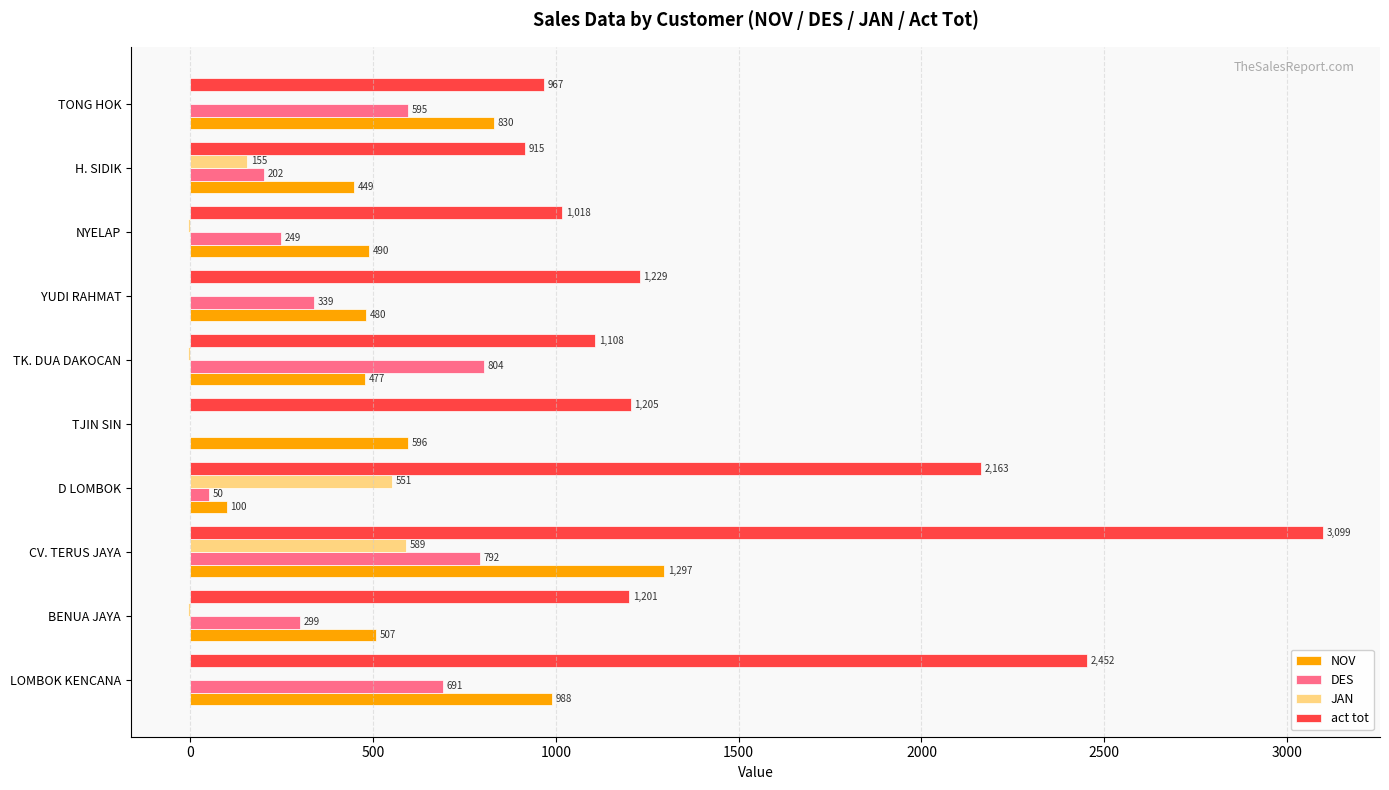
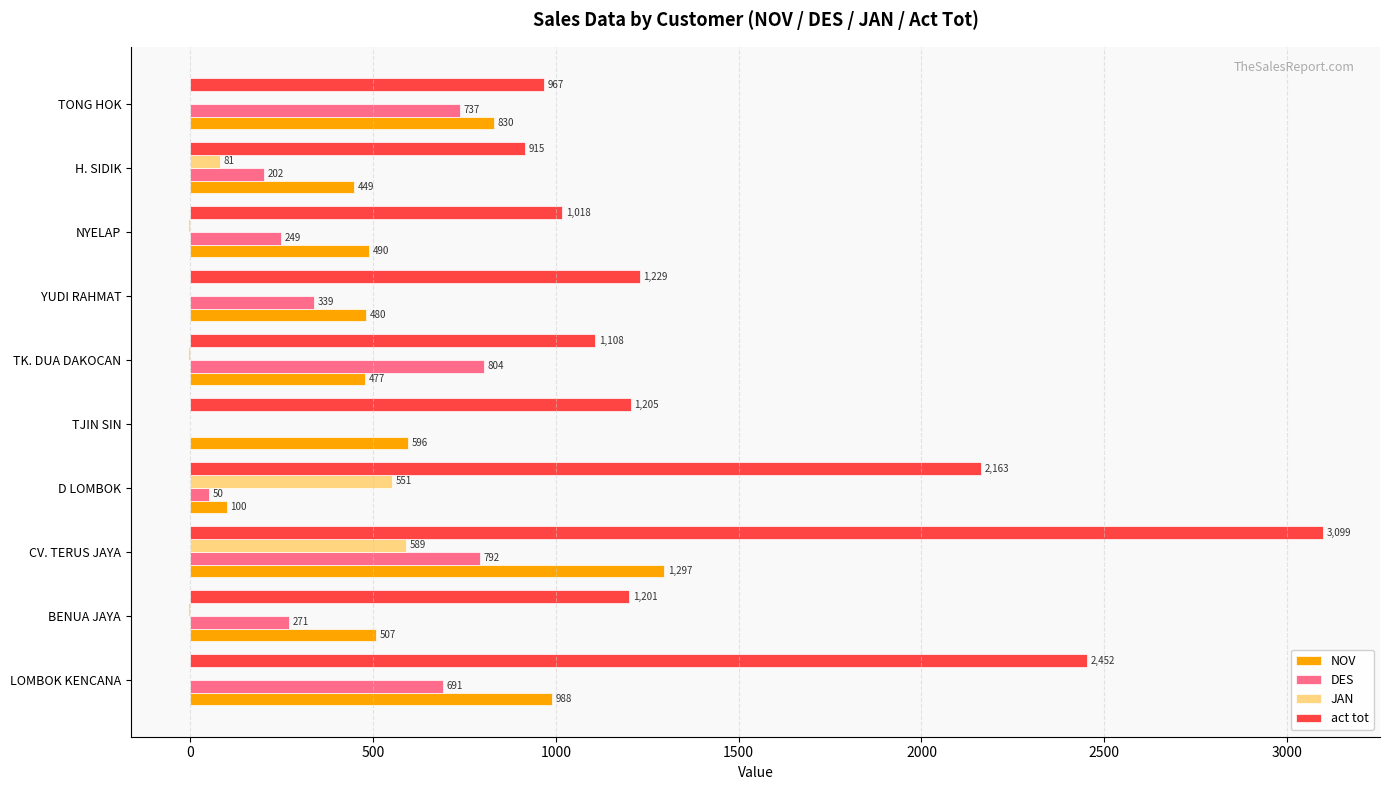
  {
    "NOV": {
      "TONG HOK": "830",
      "H. SIDIK": "449",
      "NYELAP": "490",
      "YUDI RAHMAT": "480",
      "TK. DUA DAKOCAN": "477",
      "TJIN SIN": "596",
      "D LOMBOK": "100",
      "CV. TERUS JAYA": "1,297",
      "BENUA JAYA": "507",
      "LOMBOK KENCANA": "988"
    },
    "DES": {
-     "TONG HOK": "595",
+     "TONG HOK": "737",
      "H. SIDIK": "202",
      "NYELAP": "249",
      "YUDI RAHMAT": "339",
      "TK. DUA DAKOCAN": "804",
      "D LOMBOK": "50",
      "CV. TERUS JAYA": "792",
-     "BENUA JAYA": "299",
+     "BENUA JAYA": "271",
      "LOMBOK KENCANA": "691"
    },
    "JAN": {
-     "H. SIDIK": "155",
+     "H. SIDIK": "81",
      "D LOMBOK": "551",
      "CV. TERUS JAYA": "589"
    },
    "act tot": {
      "TONG HOK": "967",
      "H. SIDIK": "915",
      "NYELAP": "1,018",
      "YUDI RAHMAT": "1,229",
      "TK. DUA DAKOCAN": "1,108",
      "TJIN SIN": "1,205",
      "D LOMBOK": "2,163",
      "CV. TERUS JAYA": "3,099",
      "BENUA JAYA": "1,201",
      "LOMBOK KENCANA": "2,452"
    }
  }
